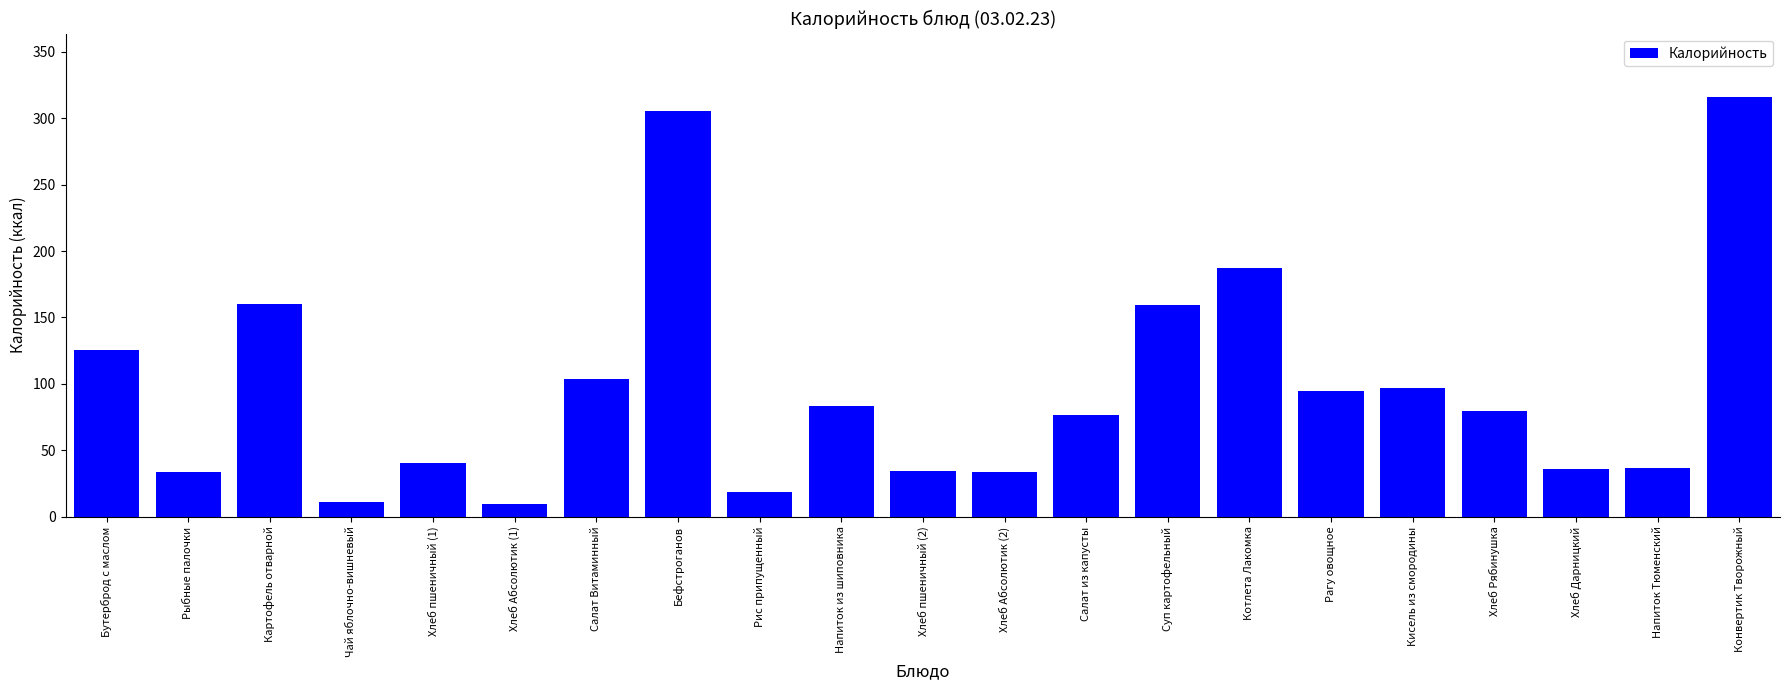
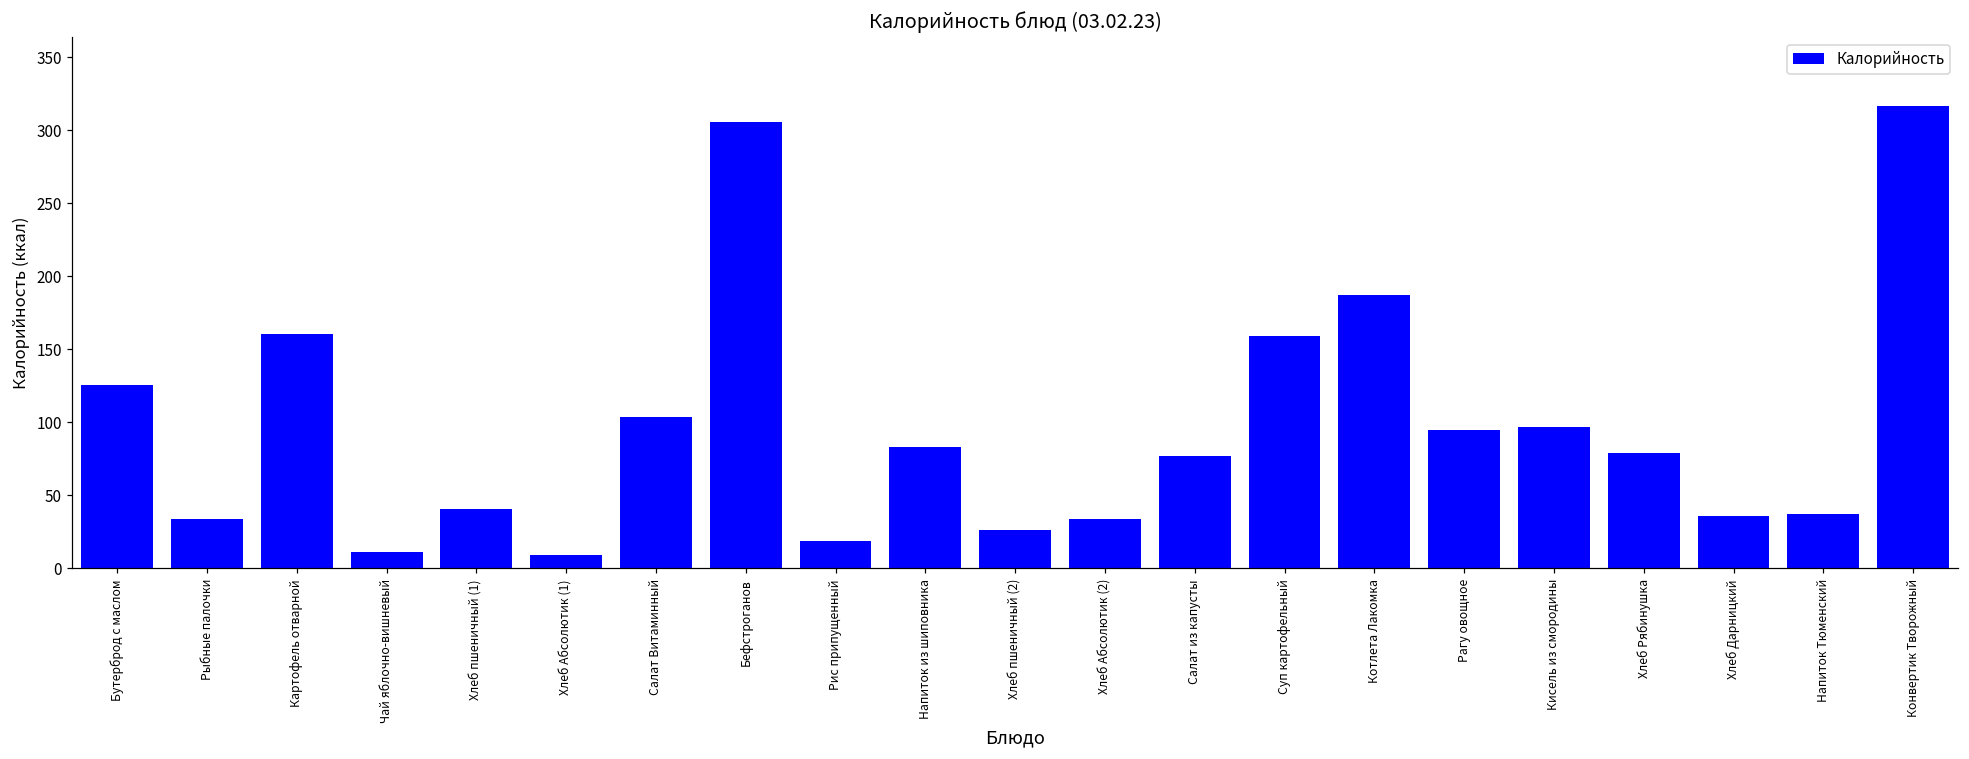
  {
    "Бутерброд с маслом": 126,
    "Рыбные палочки": 34,
    "Картофель отварной": 160,
    "Чай яблочно-вишневый": 11,
    "Хлеб пшеничный (1)": 40,
    "Хлеб Абсолютик (1)": 9,
    "Салат Витаминный": 104,
    "Бефстроганов": 306,
    "Рис припущенный": 19,
    "Напиток из шиповника": 83,
-   "Хлеб пшеничный (2)": 34,
+   "Хлеб пшеничный (2)": 27,
    "Хлеб Абсолютик (2)": 34,
    "Салат из капусты": 77,
    "Суп картофельный": 159,
    "Котлета Лакомка": 187,
    "Рагу овощное": 94,
    "Кисель из смородины": 97,
    "Хлеб Рябинушка": 79,
    "Хлеб Дарницкий": 36,
    "Напиток Тюменский": 37,
    "Конвертик Творожный": 316
  }
